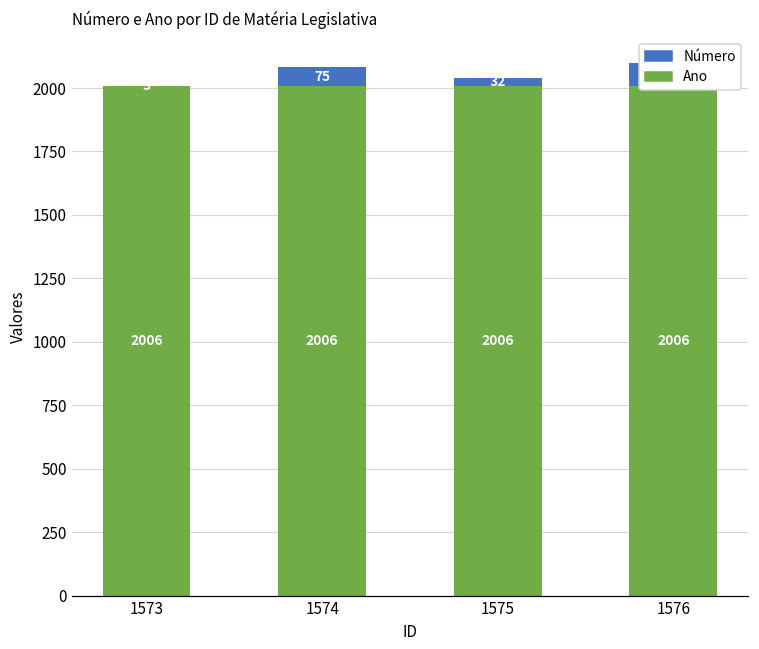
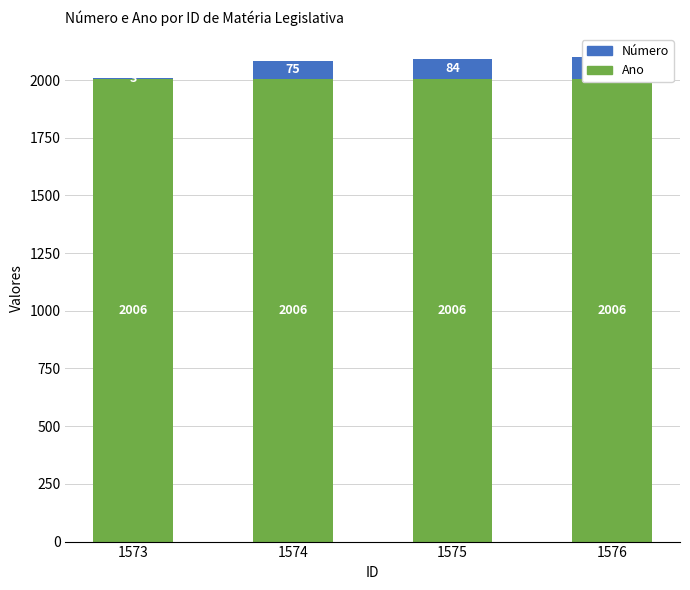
  {
    "Ano": {
      "1573": 2006,
      "1574": 2006,
      "1575": 2006
    },
    "Número": {
      "1574": 75,
-     "1575": 32
+     "1575": 84
    }
  }
